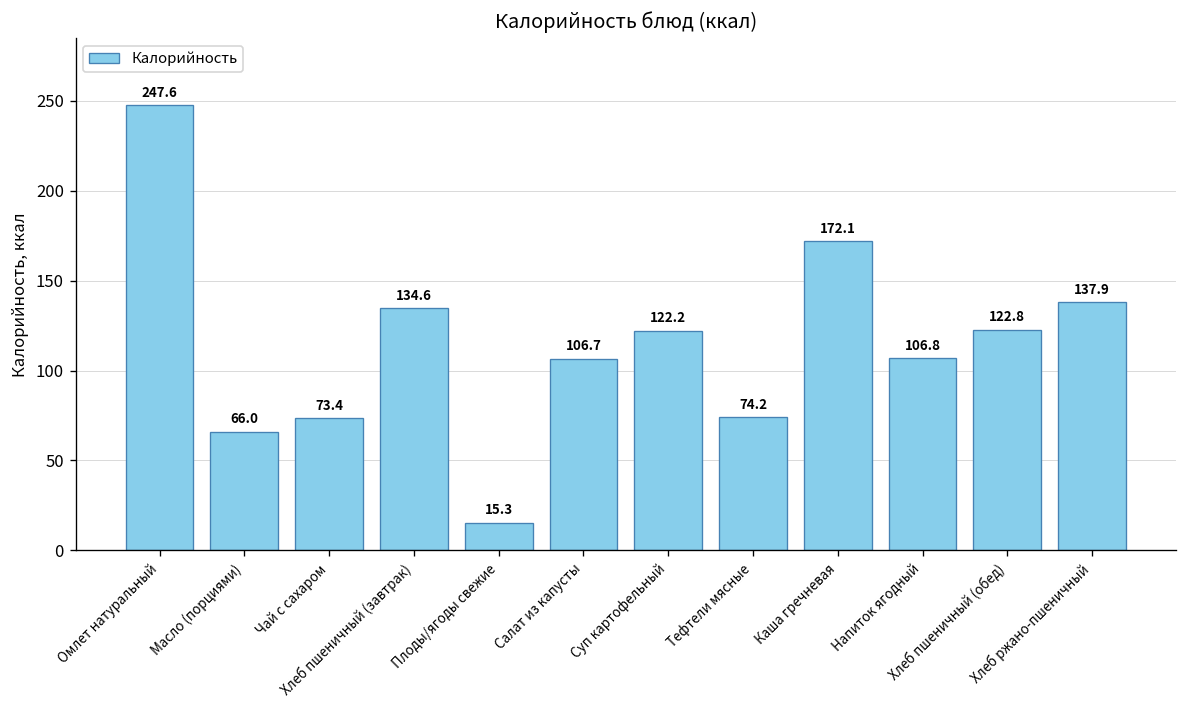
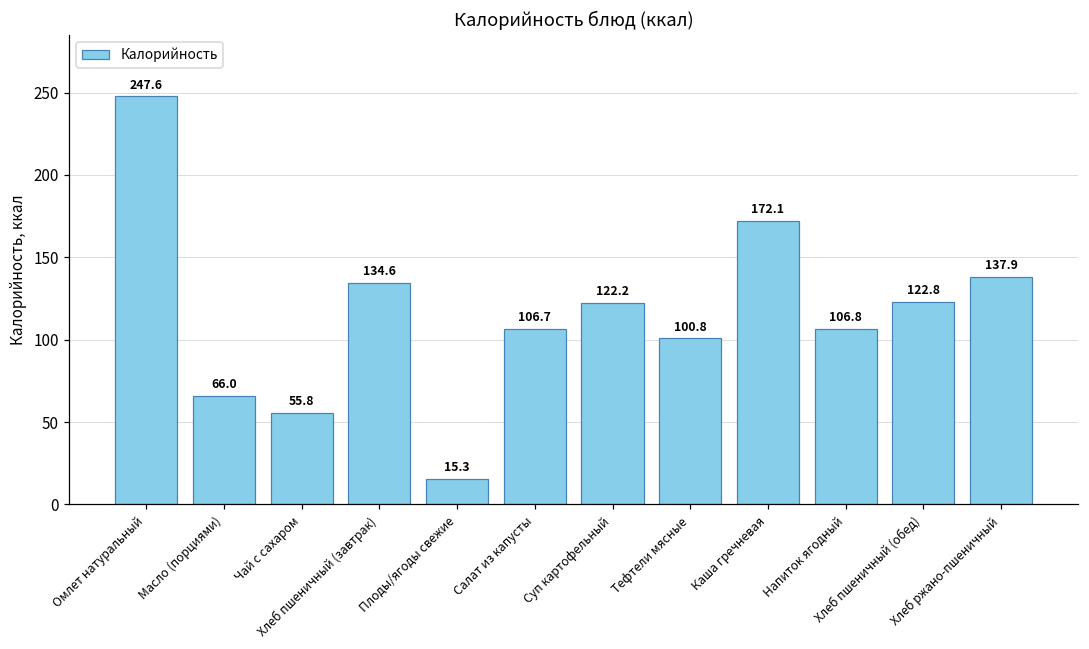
  {
    "Омлет натуральный": 247.6,
    "Масло (порциями)": 66.0,
-   "Чай с сахаром": 73.4,
+   "Чай с сахаром": 55.8,
    "Хлеб пшеничный (завтрак)": 134.6,
    "Плоды/ягоды свежие": 15.3,
    "Салат из капусты": 106.7,
    "Суп картофельный": 122.2,
-   "Тефтели мясные": 74.2,
+   "Тефтели мясные": 100.8,
    "Каша гречневая": 172.1,
    "Напиток ягодный": 106.8,
    "Хлеб пшеничный (обед)": 122.8,
    "Хлеб ржано-пшеничный": 137.9
  }
